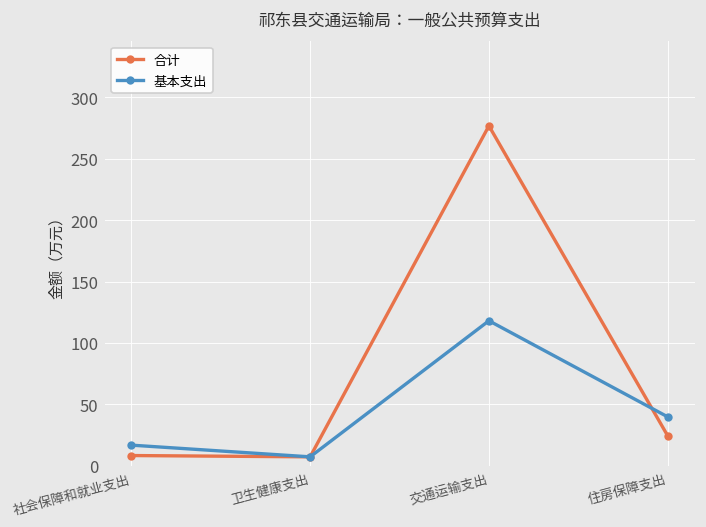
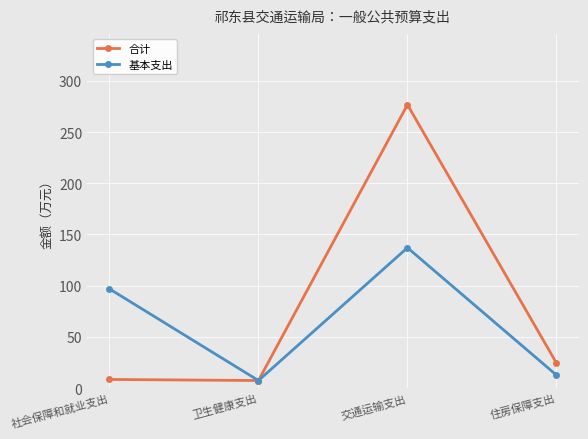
  {
    "合计": {
      "社会保障和就业支出": 8,
      "交通运输支出": 277,
      "住房保障支出": 24
    },
    "基本支出": {
-     "社会保障和就业支出": 17,
-     "交通运输支出": 118,
-     "住房保障支出": 40
+     "社会保障和就业支出": 97,
+     "交通运输支出": 137,
+     "住房保障支出": 13
    }
  }
